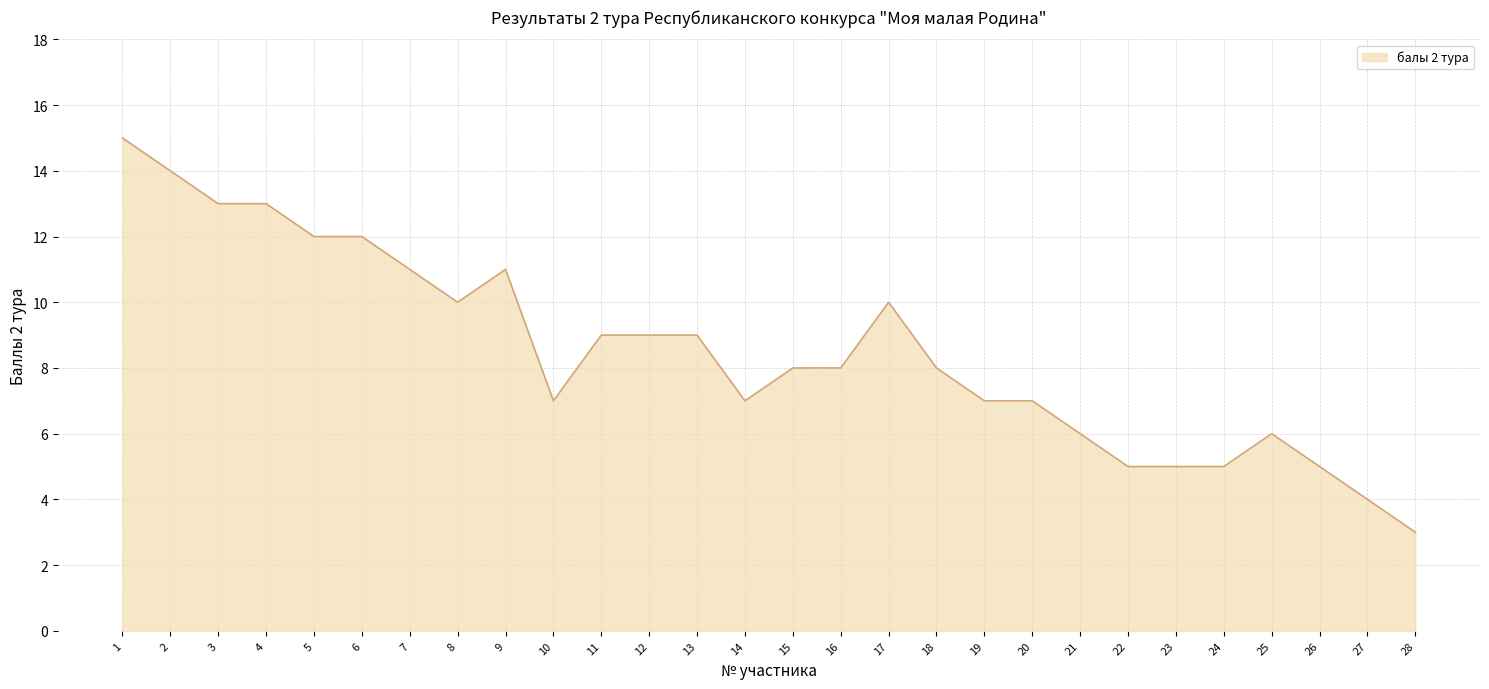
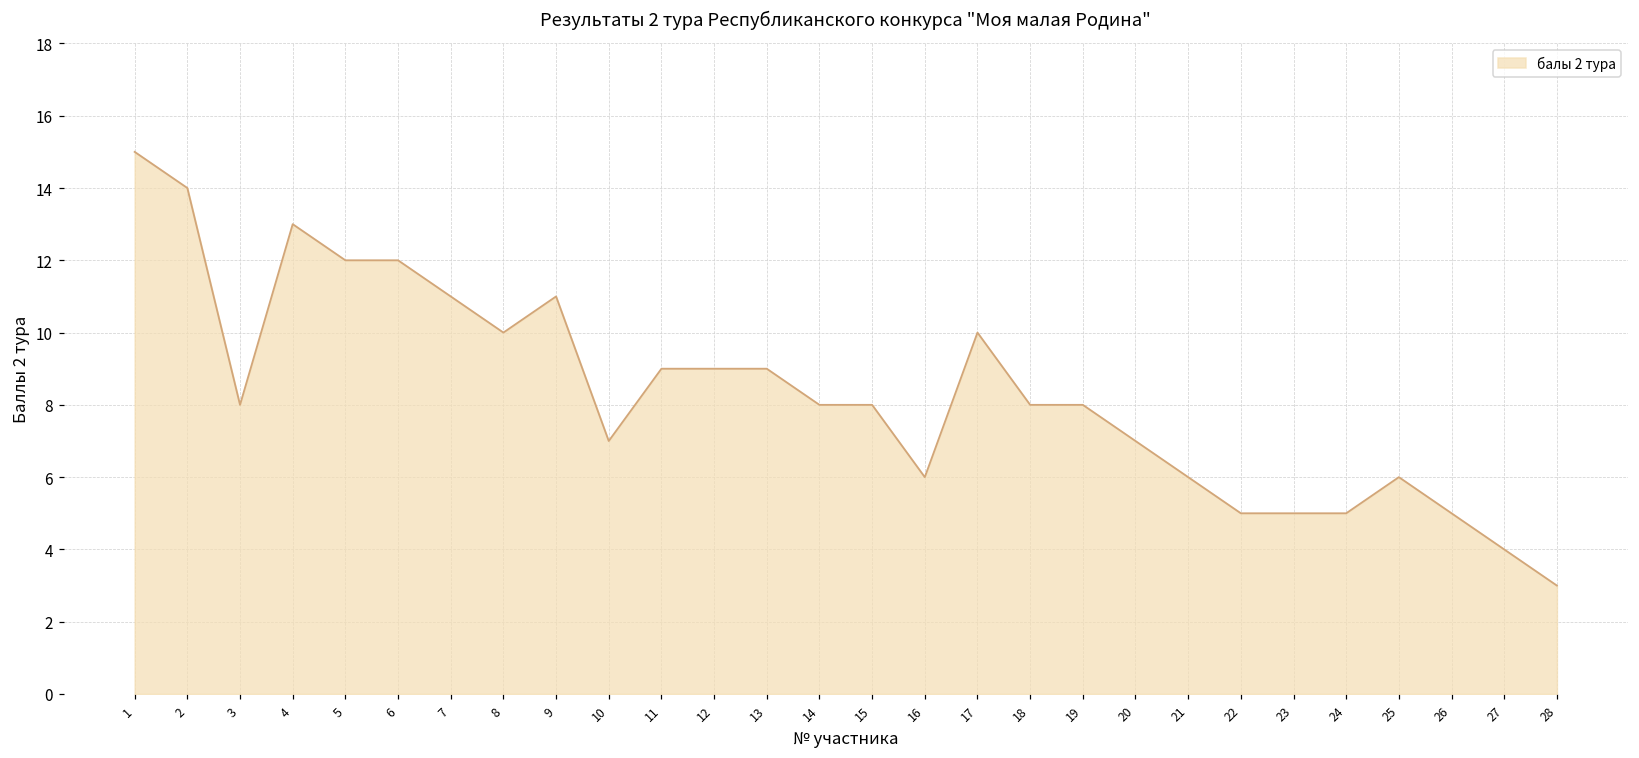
  {
    "1": 15,
    "2": 14,
-   "3": 13,
+   "3": 8,
    "4": 13,
    "5": 12,
    "6": 12,
    "7": 11,
    "8": 10,
    "9": 11,
    "10": 7,
    "11": 9,
    "12": 9,
    "13": 9,
-   "14": 7,
+   "14": 8,
    "15": 8,
-   "16": 8,
+   "16": 6,
    "17": 10,
    "18": 8,
-   "19": 7,
+   "19": 8,
    "20": 7,
    "21": 6,
    "22": 5,
    "23": 5,
    "24": 5,
    "25": 6,
    "26": 5,
    "27": 4,
    "28": 3
  }
